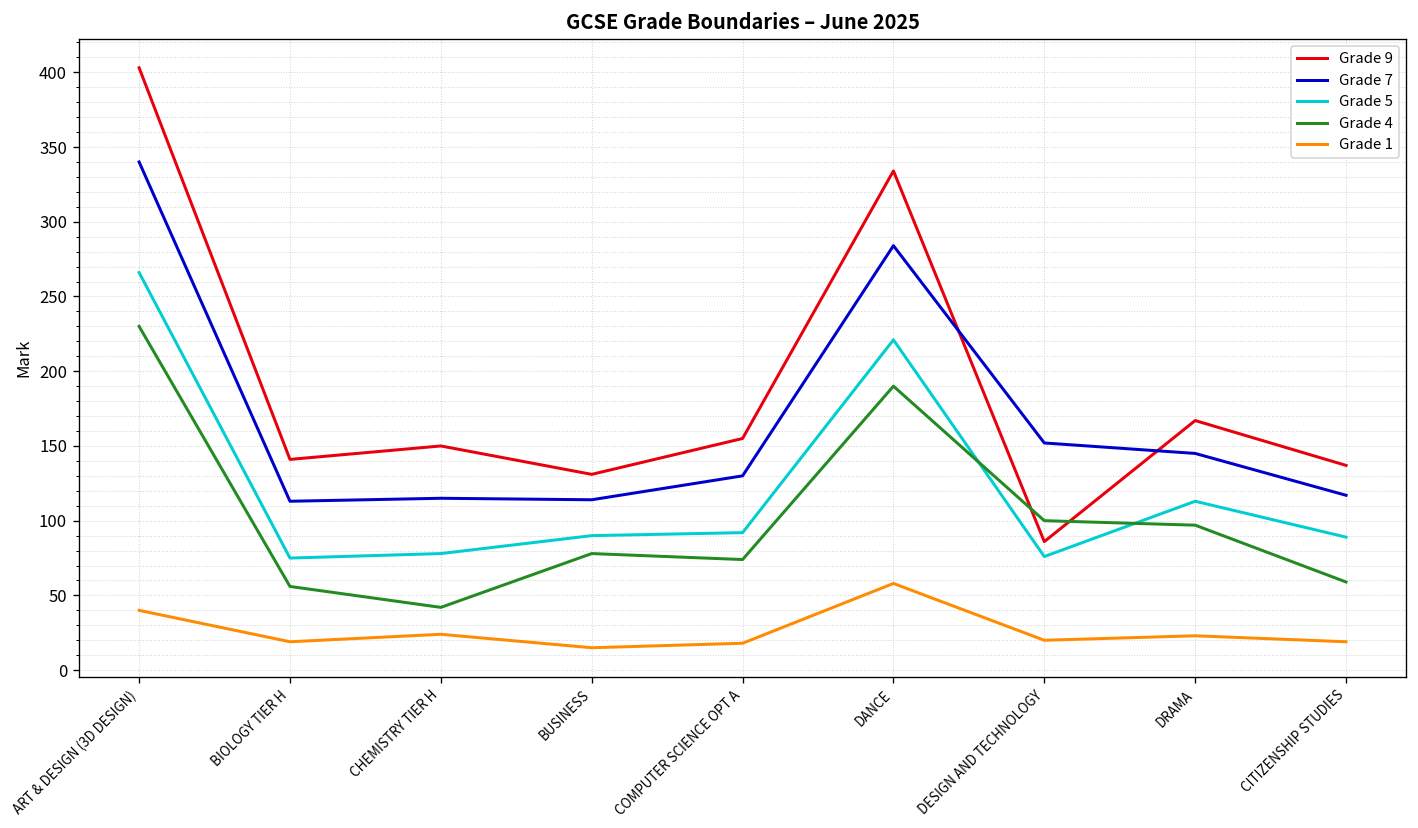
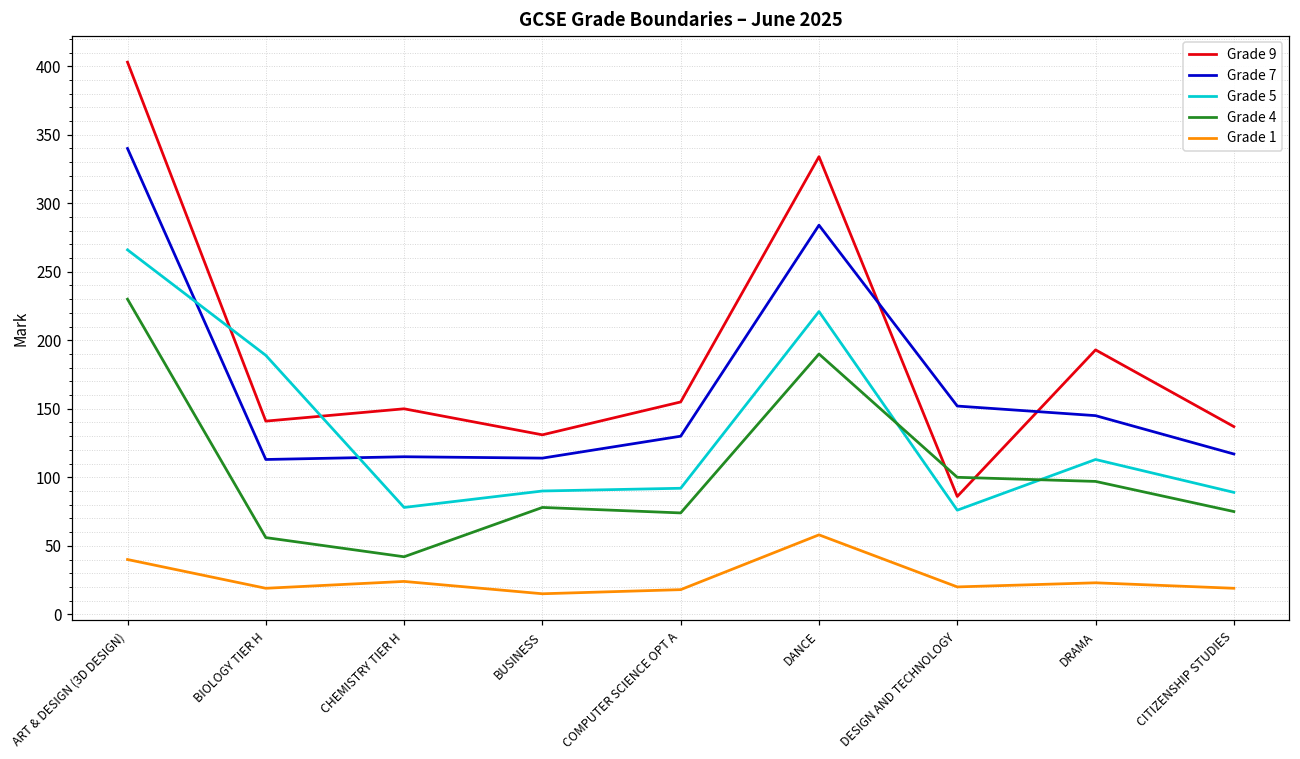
  {
    "Grade 9": {
      "ART & DESIGN (3D DESIGN)": 403,
      "BIOLOGY TIER H": 141,
      "CHEMISTRY TIER H": 150,
      "BUSINESS": 131,
      "COMPUTER SCIENCE OPT A": 155,
      "DANCE": 334,
      "DESIGN AND TECHNOLOGY": 86,
-     "DRAMA": 167,
+     "DRAMA": 193,
      "CITIZENSHIP STUDIES": 137
    },
    "Grade 7": {
      "ART & DESIGN (3D DESIGN)": 340,
      "BIOLOGY TIER H": 113,
      "CHEMISTRY TIER H": 115,
      "BUSINESS": 114,
      "COMPUTER SCIENCE OPT A": 130,
      "DANCE": 284,
      "DESIGN AND TECHNOLOGY": 152,
      "DRAMA": 145,
      "CITIZENSHIP STUDIES": 117
    },
    "Grade 5": {
      "ART & DESIGN (3D DESIGN)": 266,
-     "BIOLOGY TIER H": 75,
+     "BIOLOGY TIER H": 189,
      "CHEMISTRY TIER H": 78,
      "BUSINESS": 90,
      "COMPUTER SCIENCE OPT A": 92,
      "DANCE": 221,
      "DESIGN AND TECHNOLOGY": 76,
      "DRAMA": 113,
      "CITIZENSHIP STUDIES": 89
    },
    "Grade 4": {
      "ART & DESIGN (3D DESIGN)": 230,
      "BIOLOGY TIER H": 56,
      "CHEMISTRY TIER H": 42,
      "BUSINESS": 78,
      "COMPUTER SCIENCE OPT A": 74,
      "DANCE": 190,
      "DESIGN AND TECHNOLOGY": 100,
      "DRAMA": 97,
-     "CITIZENSHIP STUDIES": 59
+     "CITIZENSHIP STUDIES": 75
    },
    "Grade 1": {
      "ART & DESIGN (3D DESIGN)": 40,
      "BIOLOGY TIER H": 19,
      "CHEMISTRY TIER H": 24,
      "BUSINESS": 15,
      "COMPUTER SCIENCE OPT A": 18,
      "DANCE": 58,
      "DESIGN AND TECHNOLOGY": 20,
      "DRAMA": 23,
      "CITIZENSHIP STUDIES": 19
    }
  }
